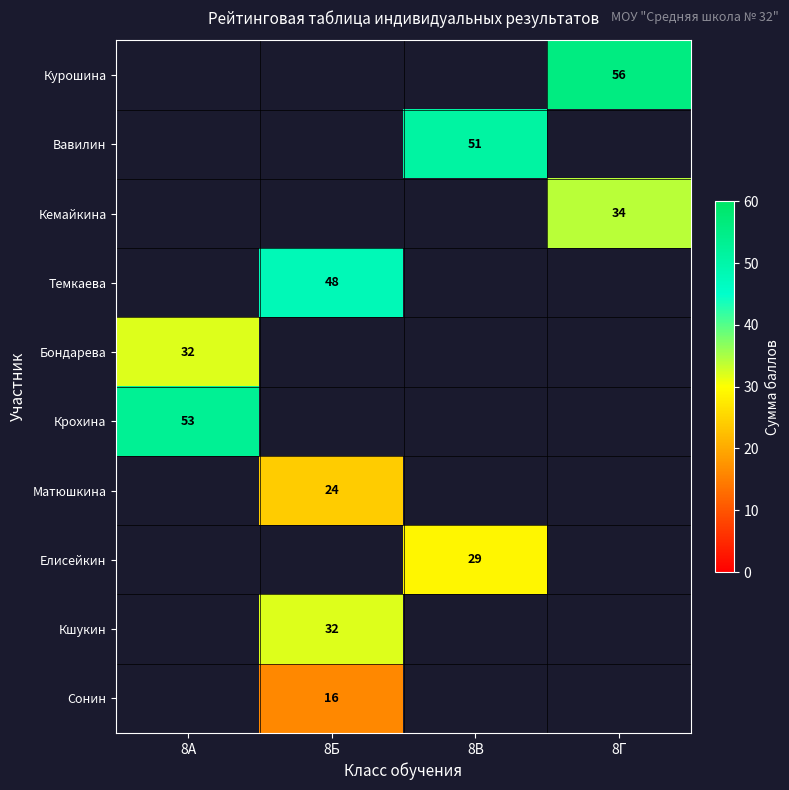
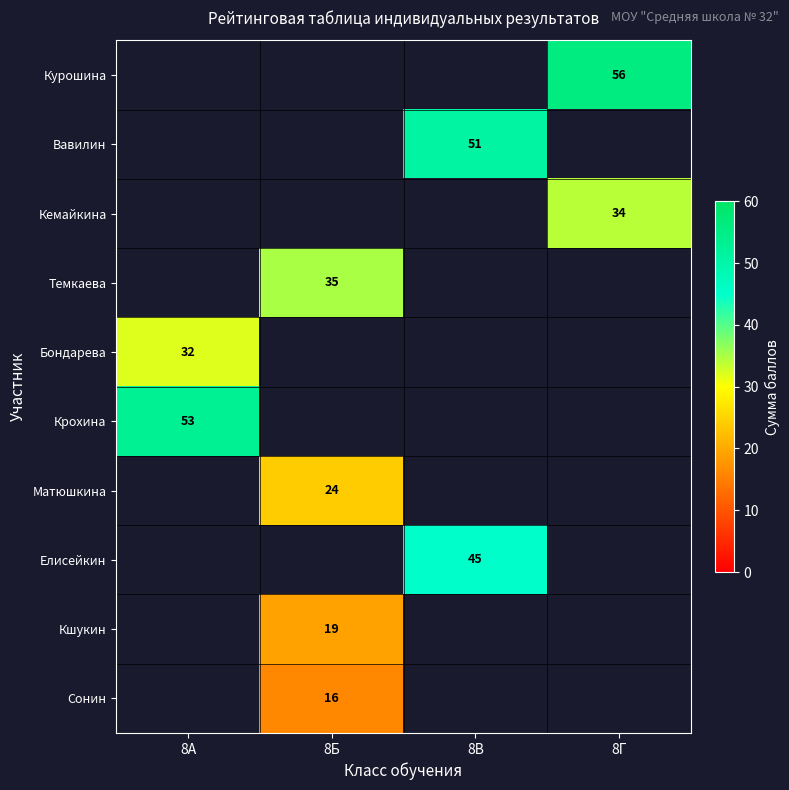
  {
    "Курошина": {
      "8Г": 56
    },
    "Вавилин": {
      "8В": 51
    },
    "Кемайкина": {
      "8Г": 34
    },
    "Темкаева": {
-     "8Б": 48
+     "8Б": 35
    },
    "Бондарева": {
      "8А": 32
    },
    "Крохина": {
      "8А": 53
    },
    "Матюшкина": {
      "8Б": 24
    },
    "Елисейкин": {
-     "8В": 29
+     "8В": 45
    },
    "Кшукин": {
-     "8Б": 32
+     "8Б": 19
    },
    "Сонин": {
      "8Б": 16
    }
  }
